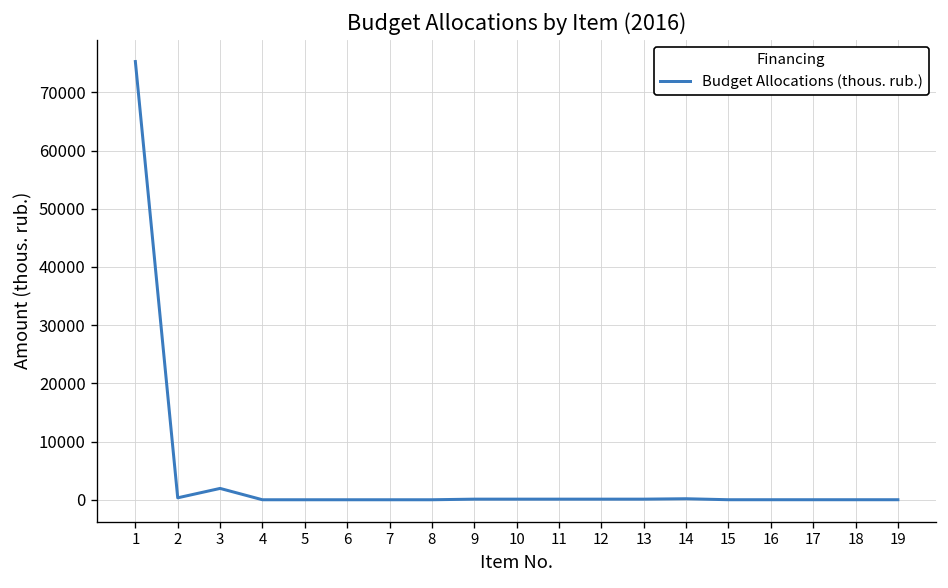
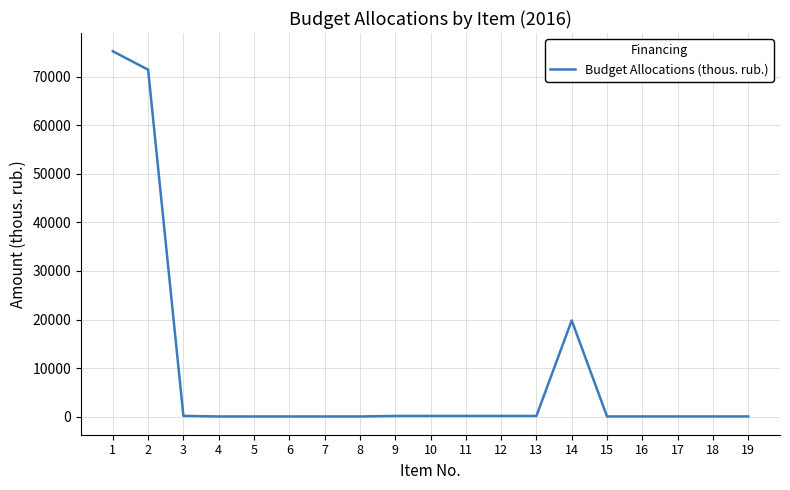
  {
    "1": 75000,
-   "2": 0,
-   "3": 2000,
+   "2": 71000,
+   "3": 0,
    "4": 0,
    "5": 0,
    "6": 0,
    "7": 0,
    "8": 0,
    "9": 0,
    "10": 0,
    "11": 0,
    "12": 0,
    "13": 0,
-   "14": 0,
+   "14": 20000,
    "15": 0,
    "16": 0,
    "17": 0,
    "18": 0,
    "19": 0
  }
